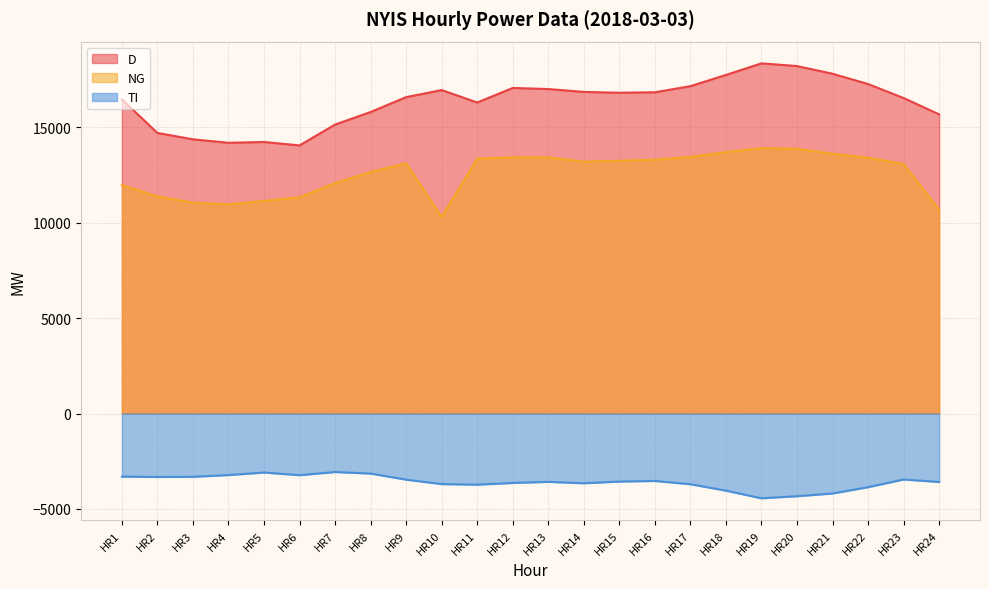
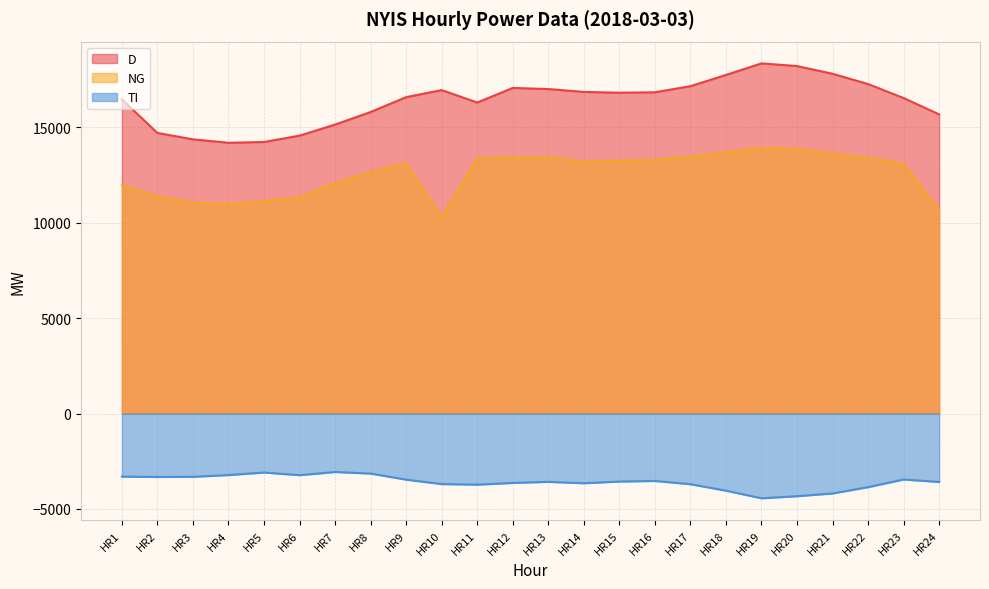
  {
    "D": {
      "HR2": 14700,
      "HR3": 14400,
      "HR4": 14200,
      "HR5": 14200,
-     "HR6": 14100,
+     "HR6": 14600,
      "HR7": 15100,
      "HR8": 15800,
      "HR9": 16600,
      "HR10": 17000,
      "HR11": 16300,
      "HR12": 17100,
      "HR13": 17000,
      "HR14": 16900,
      "HR15": 16800,
      "HR16": 16800,
      "HR17": 17200,
      "HR18": 17700,
      "HR19": 18400,
      "HR20": 18200,
      "HR21": 17800,
      "HR22": 17300,
      "HR23": 16500,
      "HR24": 15700
    },
    "NG": {
      "HR1": 12000,
      "HR2": 11400,
      "HR3": 11100,
      "HR4": 11000,
      "HR5": 11100,
      "HR6": 11300,
      "HR7": 12100,
      "HR8": 12700,
      "HR9": 13100,
      "HR10": 10300,
      "HR11": 13400,
      "HR12": 13400,
      "HR13": 13400,
      "HR14": 13200,
      "HR15": 13200,
      "HR16": 13300,
      "HR17": 13500,
      "HR18": 13700,
      "HR19": 13900,
      "HR20": 13900,
      "HR21": 13600,
      "HR22": 13400,
      "HR23": 13100,
      "HR24": 10700
    }
  }
